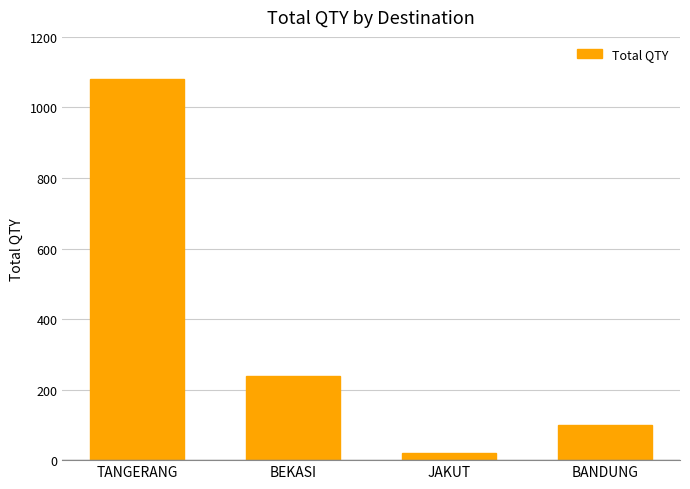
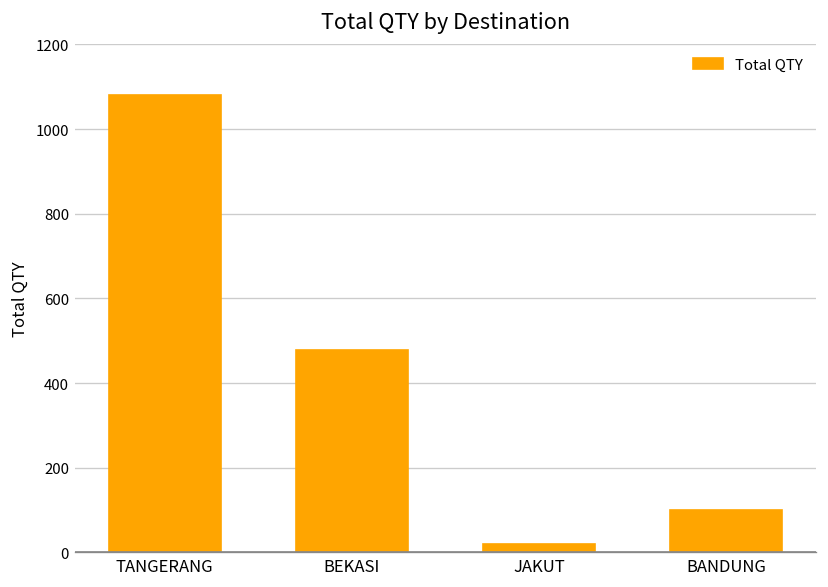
  {
    "TANGERANG": 1080,
-   "BEKASI": 240,
+   "BEKASI": 480,
    "JAKUT": 20,
    "BANDUNG": 100
  }
